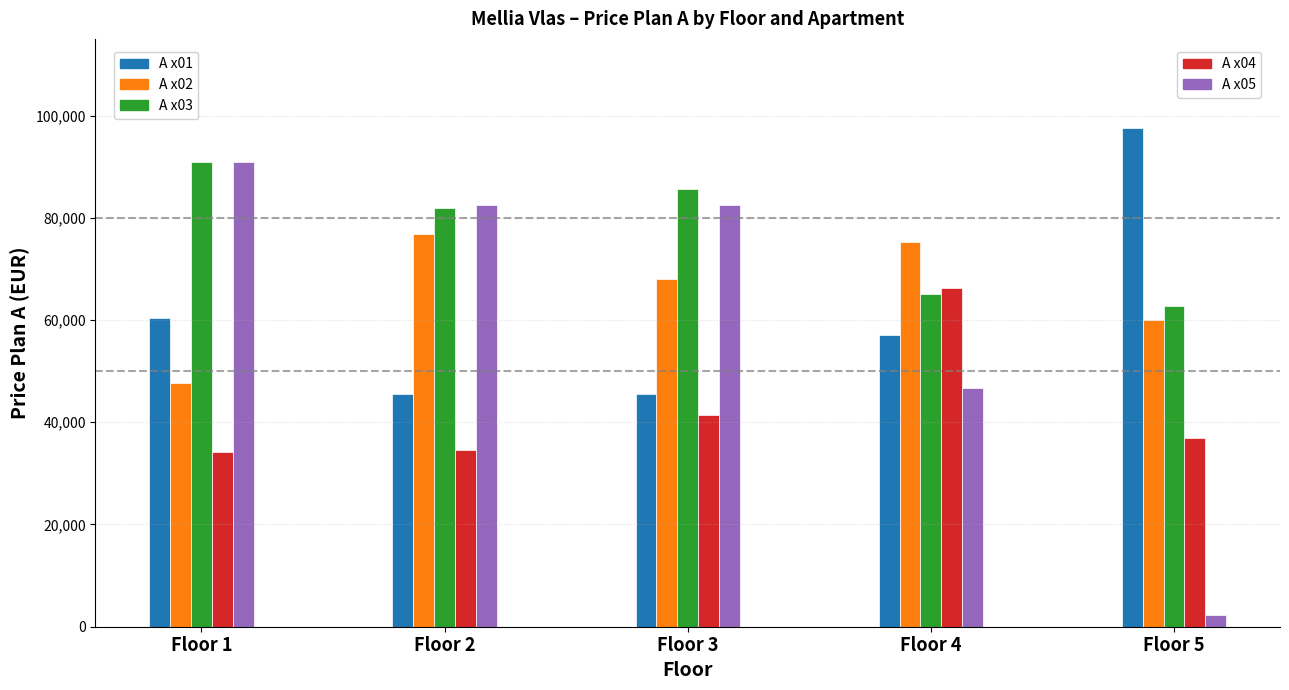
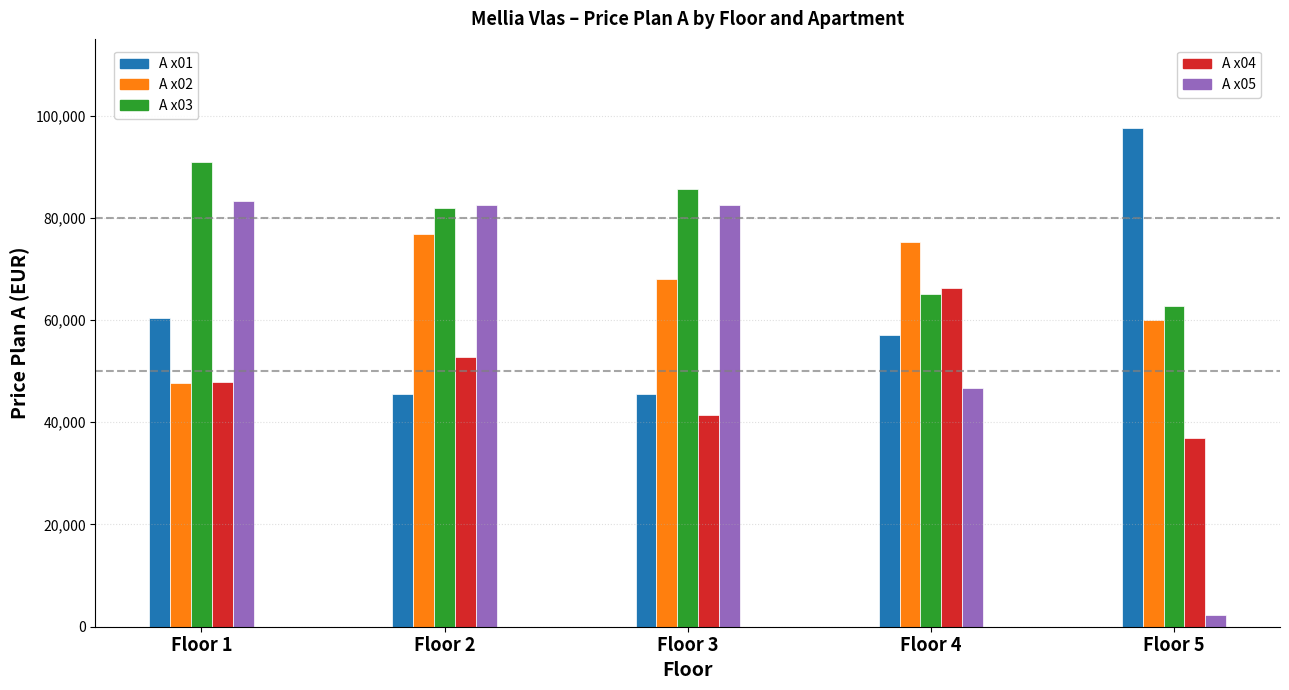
  {
    "A x04": {
-     "Floor 1": "34,000",
-     "Floor 2": "35,000",
+     "Floor 1": "48,000",
+     "Floor 2": "53,000",
      "Floor 3": "42,000",
      "Floor 4": "66,000",
      "Floor 5": "37,000"
    },
    "A x05": {
-     "Floor 1": "91,000",
+     "Floor 1": "83,000",
      "Floor 2": "83,000",
      "Floor 3": "83,000",
      "Floor 4": "47,000",
      "Floor 5": "2,000"
    }
  }
